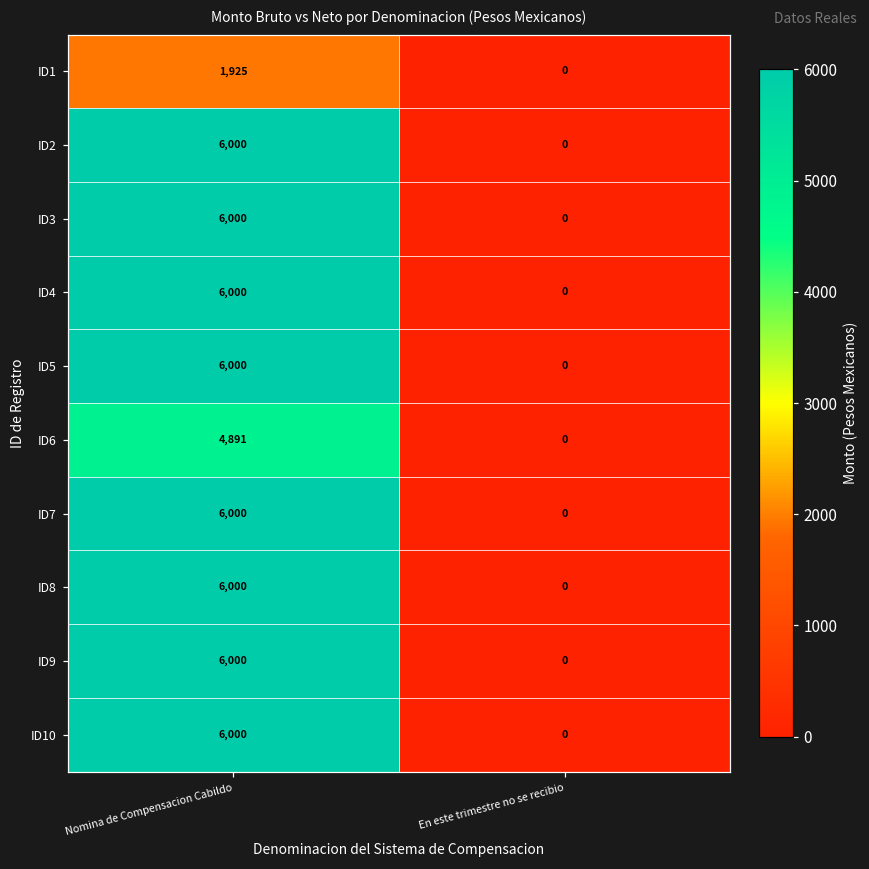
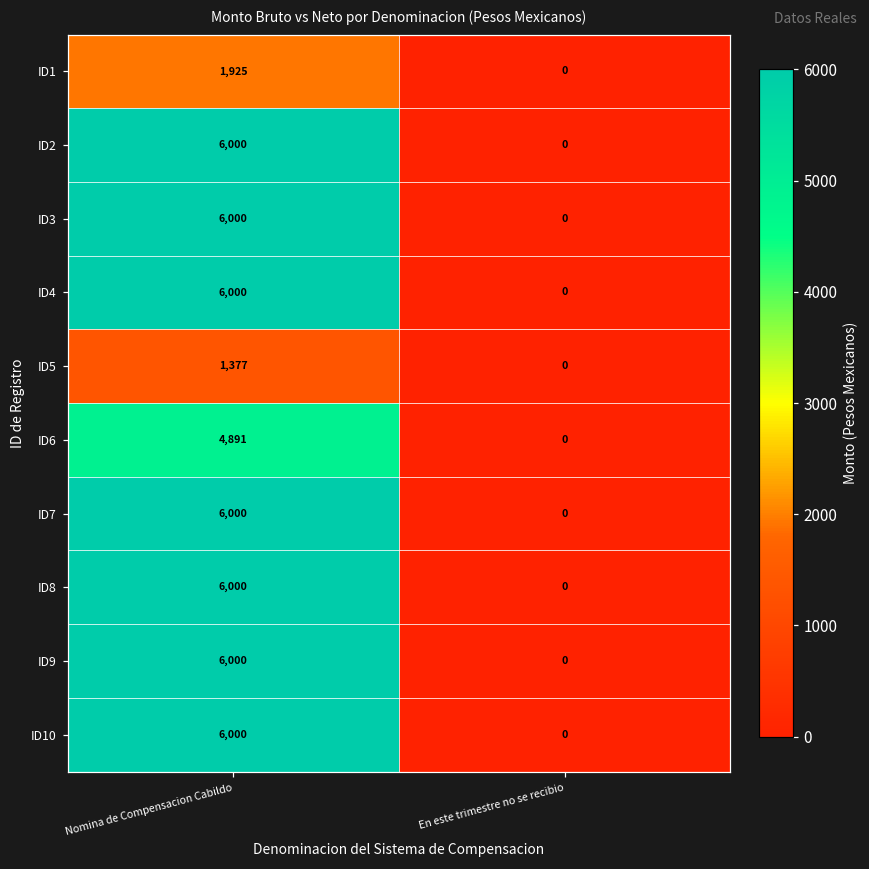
  {
    "ID1": {
      "Nomina de Compensacion Cabildo": "1,925",
      "En este trimestre no se recibio": "0"
    },
    "ID2": {
      "Nomina de Compensacion Cabildo": "6,000",
      "En este trimestre no se recibio": "0"
    },
    "ID3": {
      "Nomina de Compensacion Cabildo": "6,000",
      "En este trimestre no se recibio": "0"
    },
    "ID4": {
      "Nomina de Compensacion Cabildo": "6,000",
      "En este trimestre no se recibio": "0"
    },
    "ID5": {
-     "Nomina de Compensacion Cabildo": "6,000",
+     "Nomina de Compensacion Cabildo": "1,377",
      "En este trimestre no se recibio": "0"
    },
    "ID6": {
      "Nomina de Compensacion Cabildo": "4,891",
      "En este trimestre no se recibio": "0"
    },
    "ID7": {
      "Nomina de Compensacion Cabildo": "6,000",
      "En este trimestre no se recibio": "0"
    },
    "ID8": {
      "Nomina de Compensacion Cabildo": "6,000",
      "En este trimestre no se recibio": "0"
    },
    "ID9": {
      "Nomina de Compensacion Cabildo": "6,000",
      "En este trimestre no se recibio": "0"
    },
    "ID10": {
      "Nomina de Compensacion Cabildo": "6,000",
      "En este trimestre no se recibio": "0"
    }
  }
